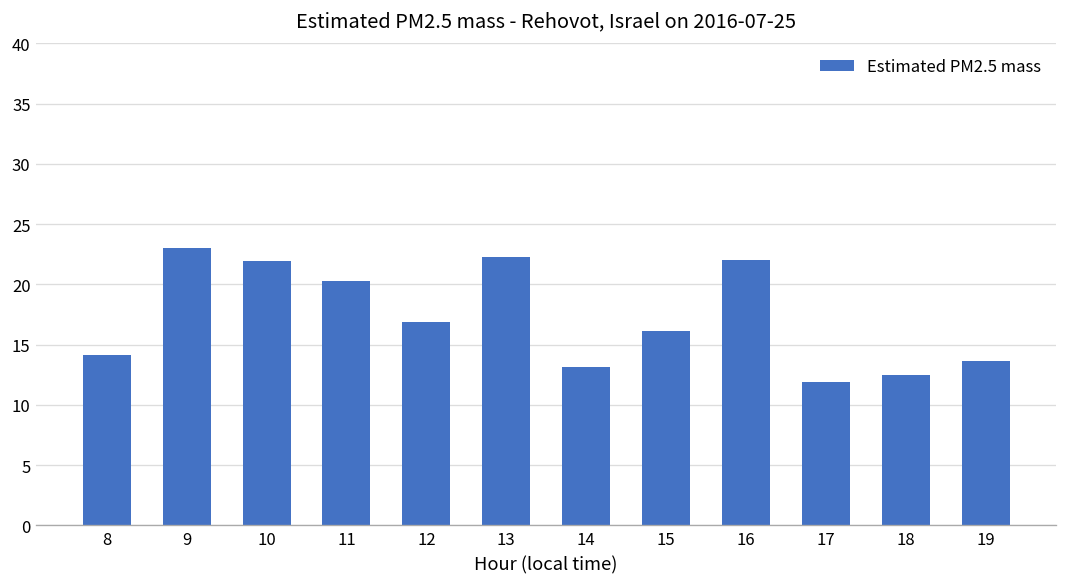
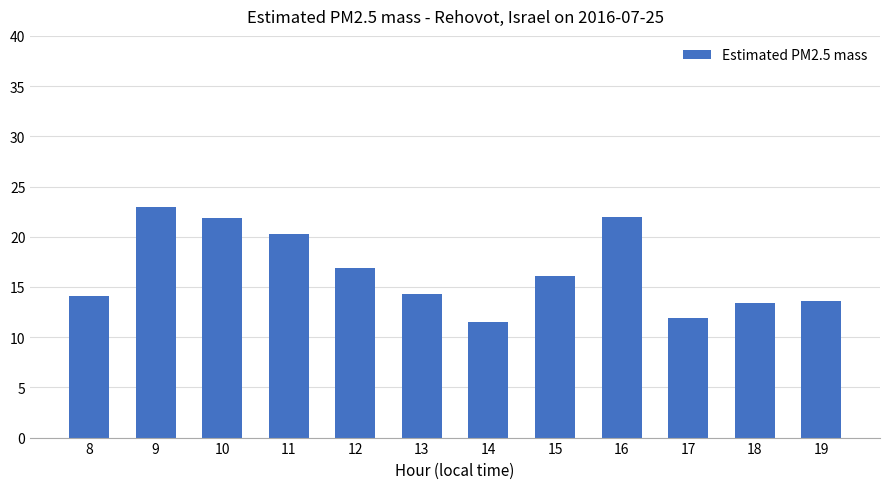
  {
    "8": 14.1,
    "9": 23.0,
    "10": 21.9,
    "11": 20.3,
    "12": 16.9,
-   "13": 22.3,
-   "14": 13.1,
+   "13": 14.3,
+   "14": 11.5,
    "15": 16.1,
    "16": 22.0,
    "17": 11.9,
-   "18": 12.5,
+   "18": 13.4,
    "19": 13.6
  }
